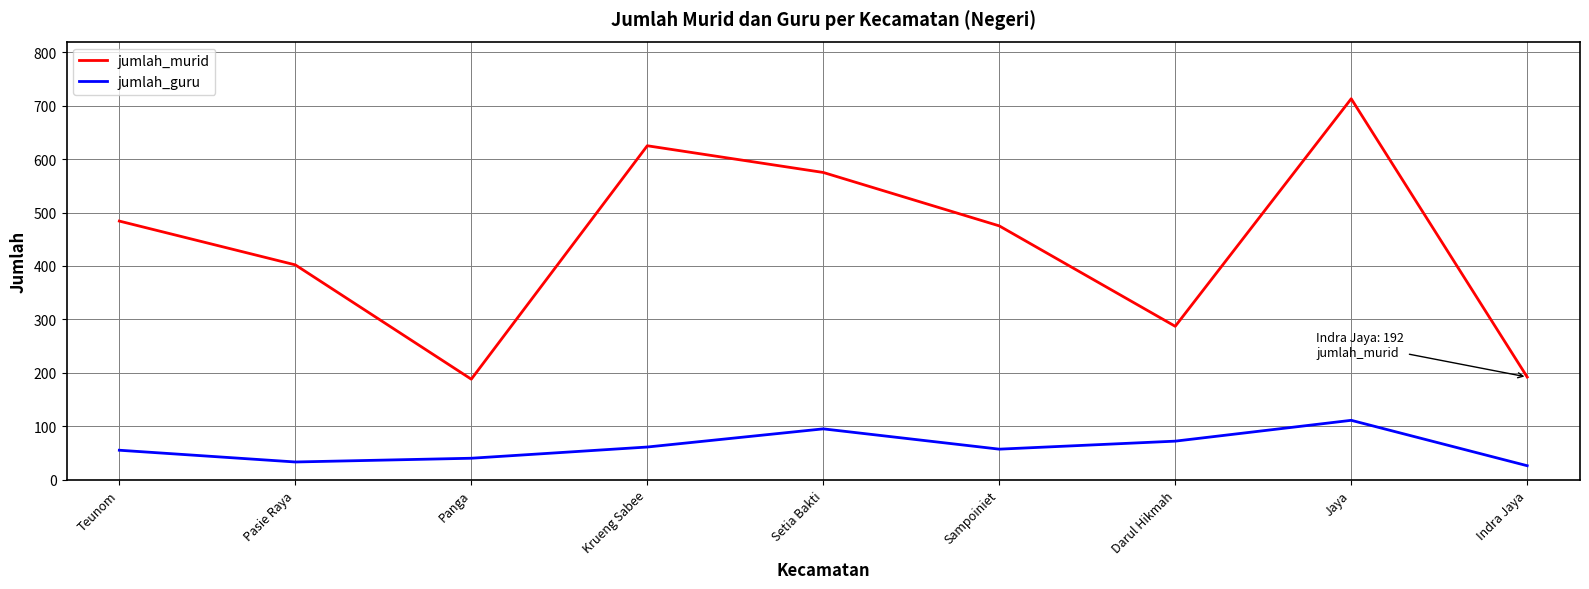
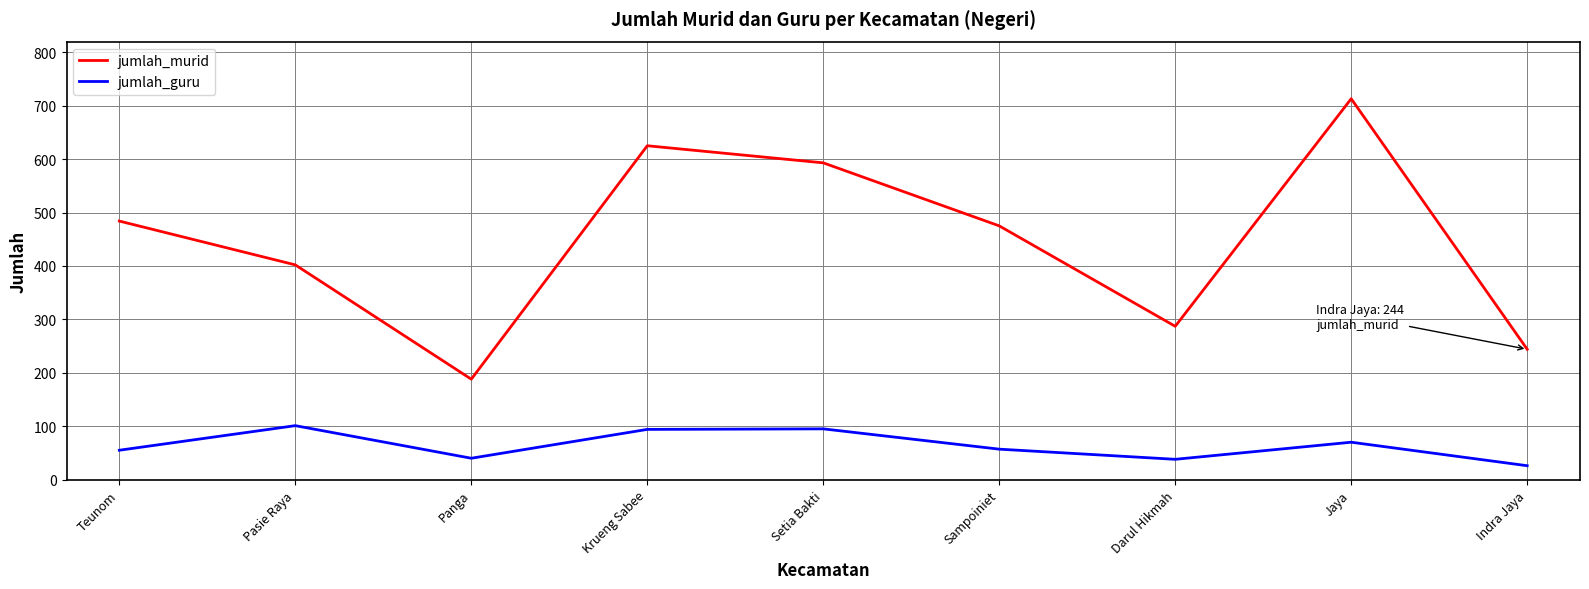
  {
    "jumlah_murid": {
-     "Setia Bakti": 580,
-     "Indra Jaya": 192
+     "Setia Bakti": 590,
+     "Indra Jaya": 244
    },
    "jumlah_guru": {
      "Teunom": 60,
-     "Pasie Raya": 30,
+     "Pasie Raya": 100,
      "Panga": 40,
-     "Krueng Sabee": 60,
+     "Krueng Sabee": 90,
      "Setia Bakti": 100,
      "Sampoiniet": 60,
-     "Darul Hikmah": 70,
-     "Jaya": 110,
+     "Darul Hikmah": 40,
+     "Jaya": 70,
      "Indra Jaya": 30
    }
  }
